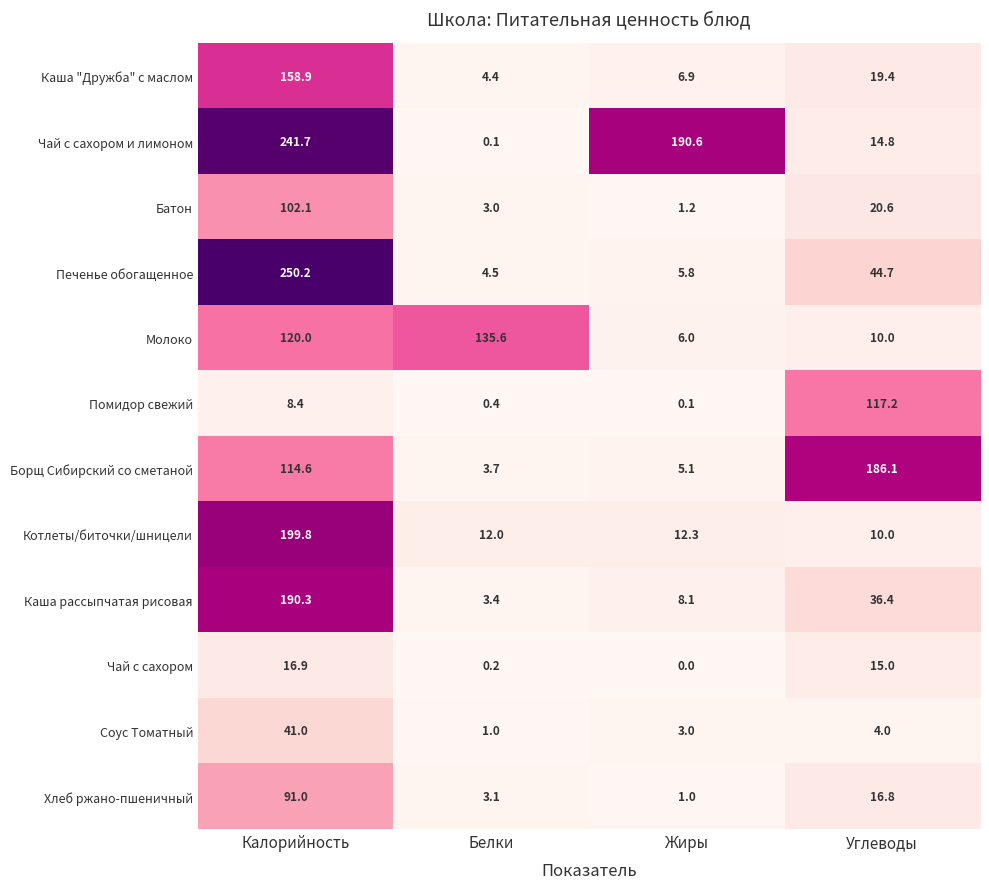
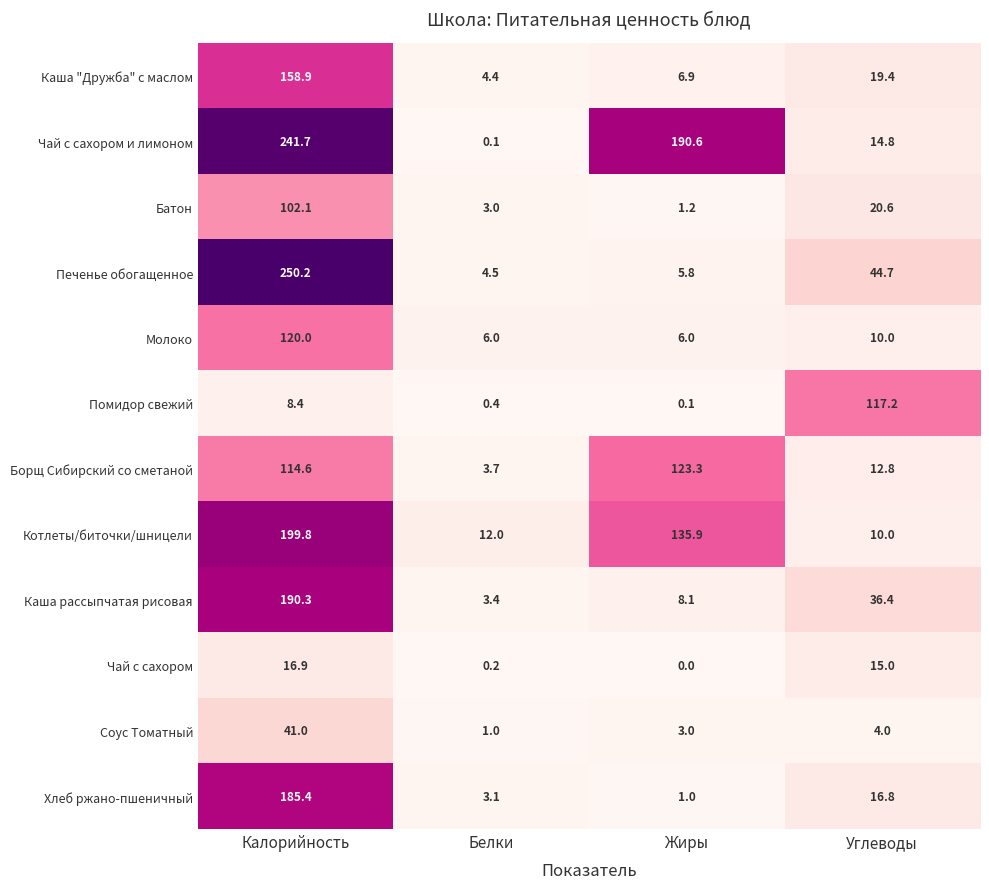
  {
    "Каша \"Дружба\" с маслом": {
      "Калорийность": 158.9,
      "Белки": 4.4,
      "Жиры": 6.9,
      "Углеводы": 19.4
    },
    "Чай с сахором и лимоном": {
      "Калорийность": 241.7,
      "Белки": 0.1,
      "Жиры": 190.6,
      "Углеводы": 14.8
    },
    "Батон": {
      "Калорийность": 102.1,
      "Белки": 3.0,
      "Жиры": 1.2,
      "Углеводы": 20.6
    },
    "Печенье обогащенное": {
      "Калорийность": 250.2,
      "Белки": 4.5,
      "Жиры": 5.8,
      "Углеводы": 44.7
    },
    "Молоко": {
      "Калорийность": 120.0,
-     "Белки": 135.6,
+     "Белки": 6.0,
      "Жиры": 6.0,
      "Углеводы": 10.0
    },
    "Помидор свежий": {
      "Калорийность": 8.4,
      "Белки": 0.4,
      "Жиры": 0.1,
      "Углеводы": 117.2
    },
    "Борщ Сибирский со сметаной": {
      "Калорийность": 114.6,
      "Белки": 3.7,
-     "Жиры": 5.1,
-     "Углеводы": 186.1
+     "Жиры": 123.3,
+     "Углеводы": 12.8
    },
    "Котлеты/биточки/шницели": {
      "Калорийность": 199.8,
      "Белки": 12.0,
-     "Жиры": 12.3,
+     "Жиры": 135.9,
      "Углеводы": 10.0
    },
    "Каша рассыпчатая рисовая": {
      "Калорийность": 190.3,
      "Белки": 3.4,
      "Жиры": 8.1,
      "Углеводы": 36.4
    },
    "Чай с сахором": {
      "Калорийность": 16.9,
      "Белки": 0.2,
      "Жиры": 0.0,
      "Углеводы": 15.0
    },
    "Соус Томатный": {
      "Калорийность": 41.0,
      "Белки": 1.0,
      "Жиры": 3.0,
      "Углеводы": 4.0
    },
    "Хлеб ржано-пшеничный": {
-     "Калорийность": 91.0,
+     "Калорийность": 185.4,
      "Белки": 3.1,
      "Жиры": 1.0,
      "Углеводы": 16.8
    }
  }
